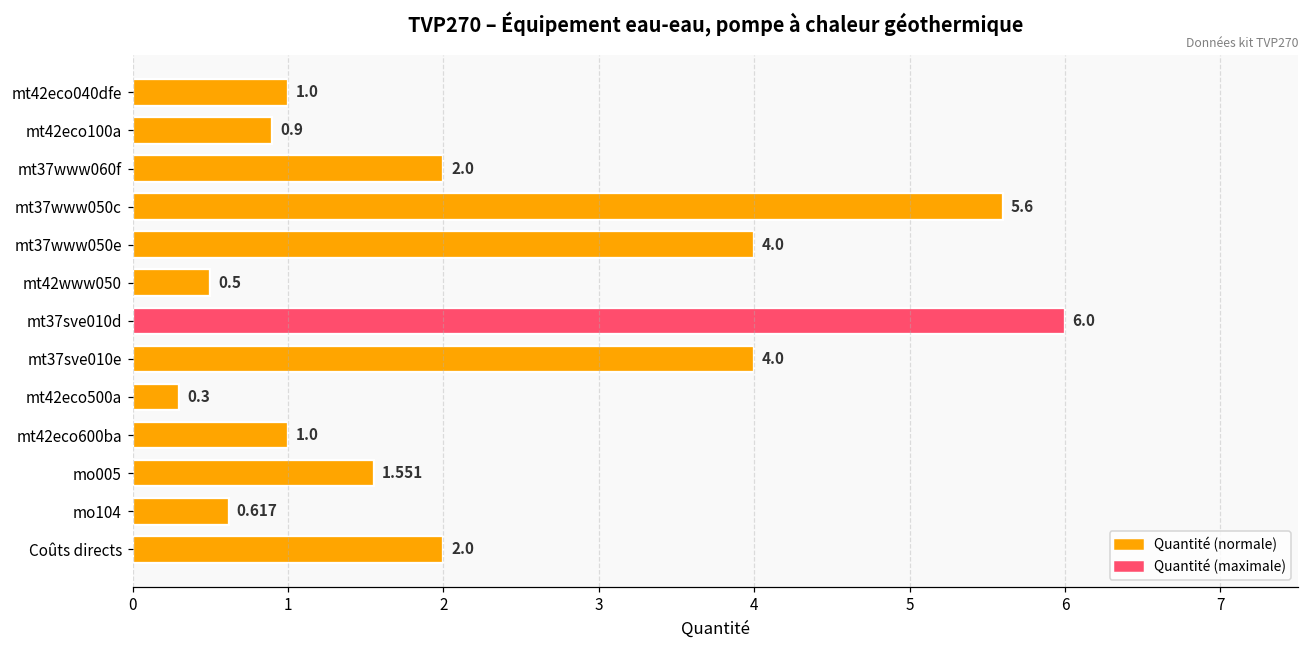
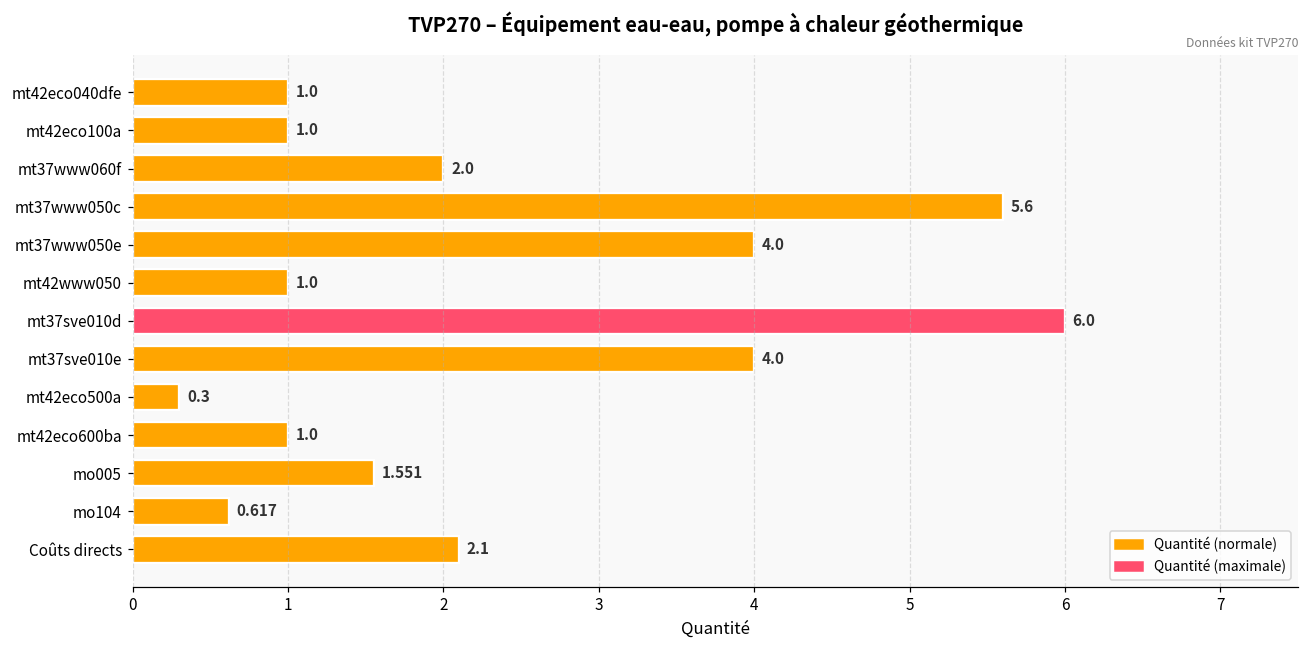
  {
    "mt42eco040dfe": 1.0,
-   "mt42eco100a": 0.9,
+   "mt42eco100a": 1.0,
    "mt37www060f": 2.0,
    "mt37www050c": 5.6,
    "mt37www050e": 4.0,
-   "mt42www050": 0.5,
+   "mt42www050": 1.0,
    "mt37sve010d": 6.0,
    "mt37sve010e": 4.0,
    "mt42eco500a": 0.3,
    "mt42eco600ba": 1.0,
    "mo005": 1.551,
    "mo104": 0.617,
-   "Coûts directs": 2.0
+   "Coûts directs": 2.1
  }
